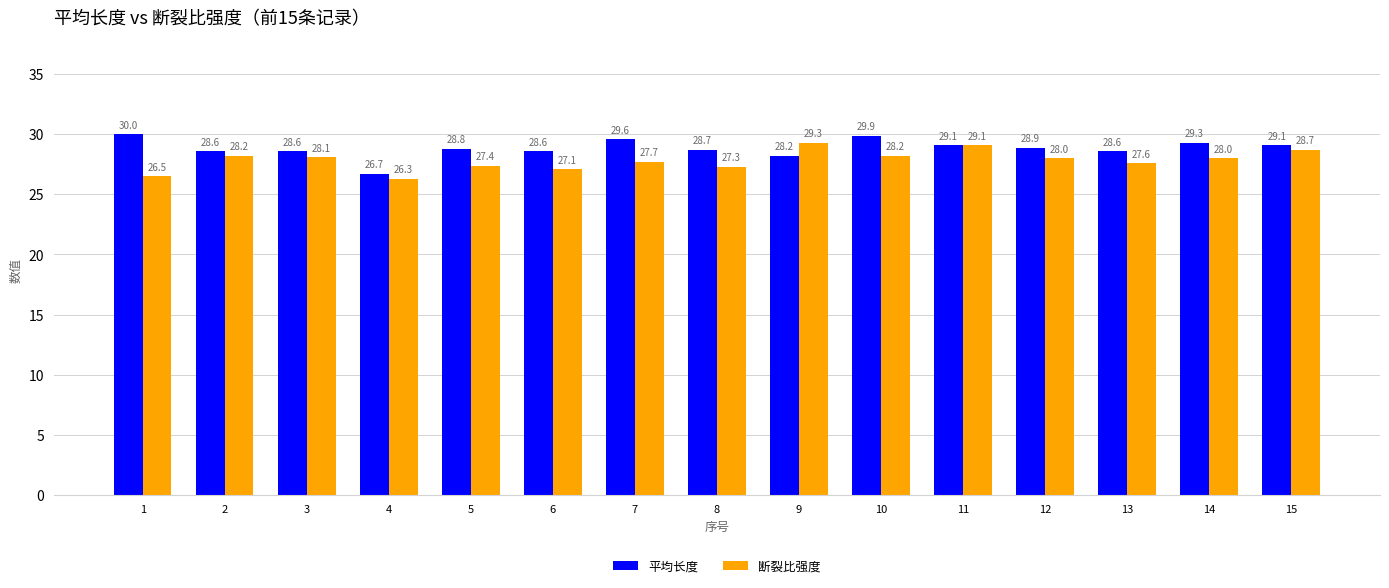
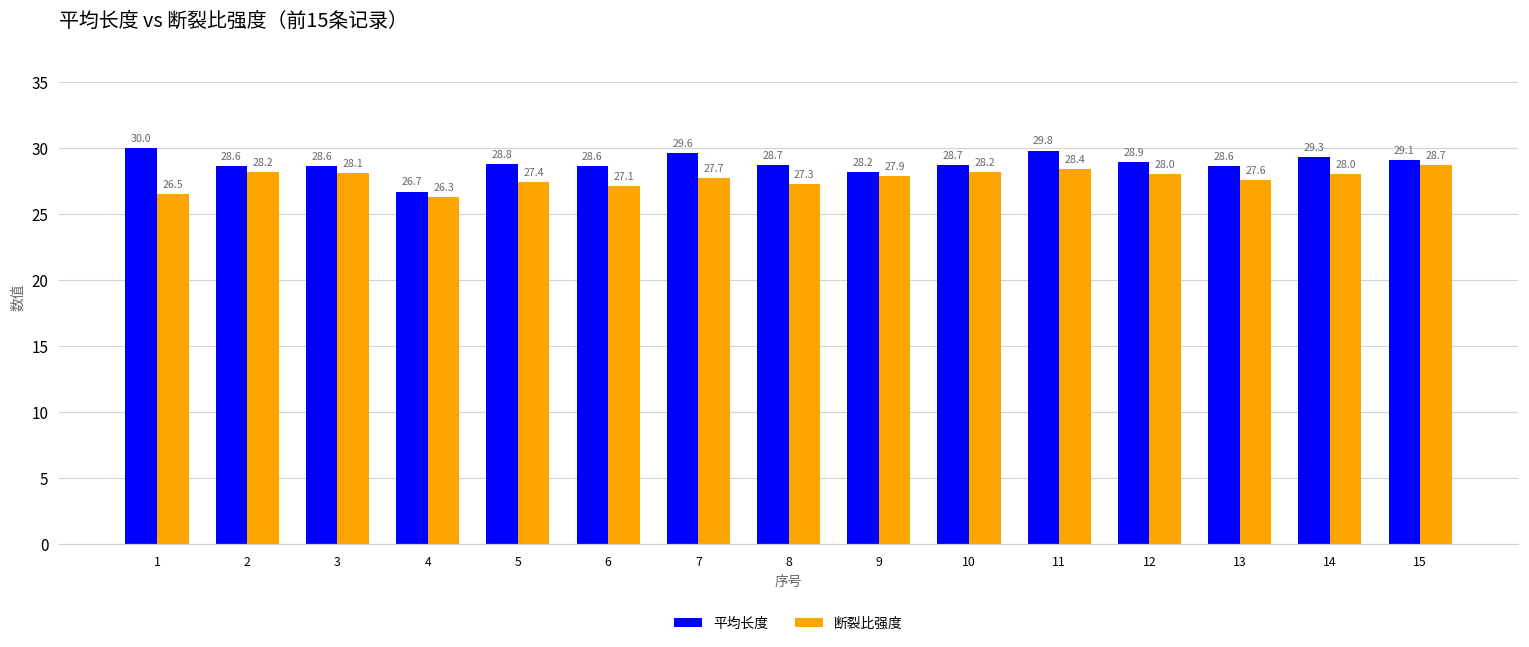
  {
    "平均长度": {
      "1": 30.0,
      "2": 28.6,
      "3": 28.6,
      "4": 26.7,
      "5": 28.8,
      "6": 28.6,
      "7": 29.6,
      "8": 28.7,
      "9": 28.2,
-     "10": 29.9,
-     "11": 29.1,
+     "10": 28.7,
+     "11": 29.8,
      "12": 28.9,
      "13": 28.6,
      "14": 29.3,
      "15": 29.1
    },
    "断裂比强度": {
      "1": 26.5,
      "2": 28.2,
      "3": 28.1,
      "4": 26.3,
      "5": 27.4,
      "6": 27.1,
      "7": 27.7,
      "8": 27.3,
-     "9": 29.3,
+     "9": 27.9,
      "10": 28.2,
-     "11": 29.1,
+     "11": 28.4,
      "12": 28.0,
      "13": 27.6,
      "14": 28.0,
      "15": 28.7
    }
  }
